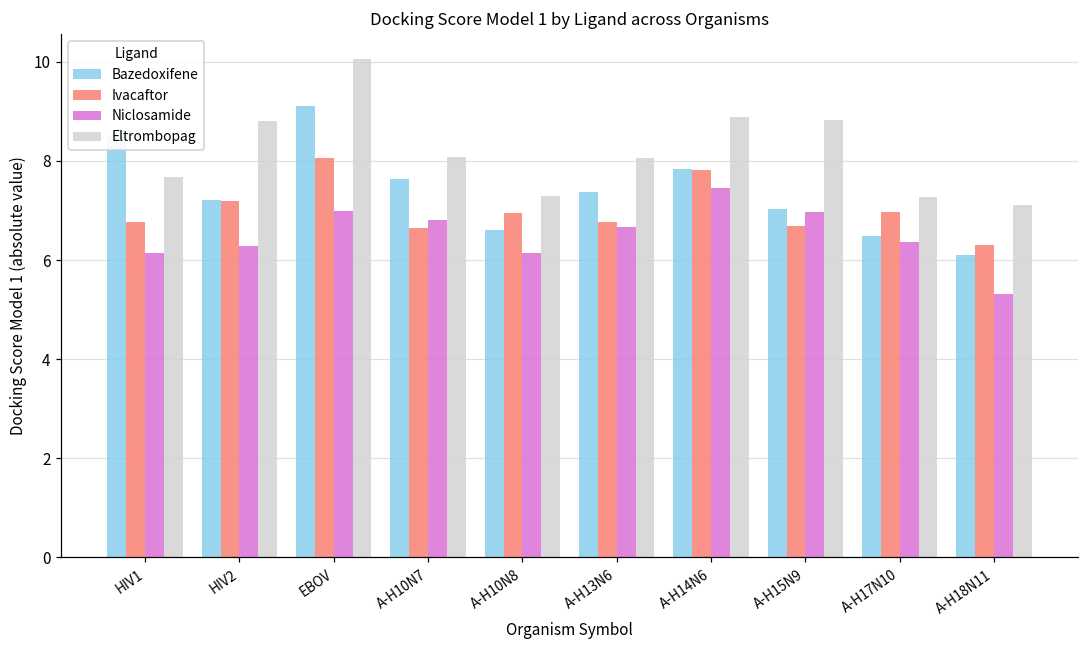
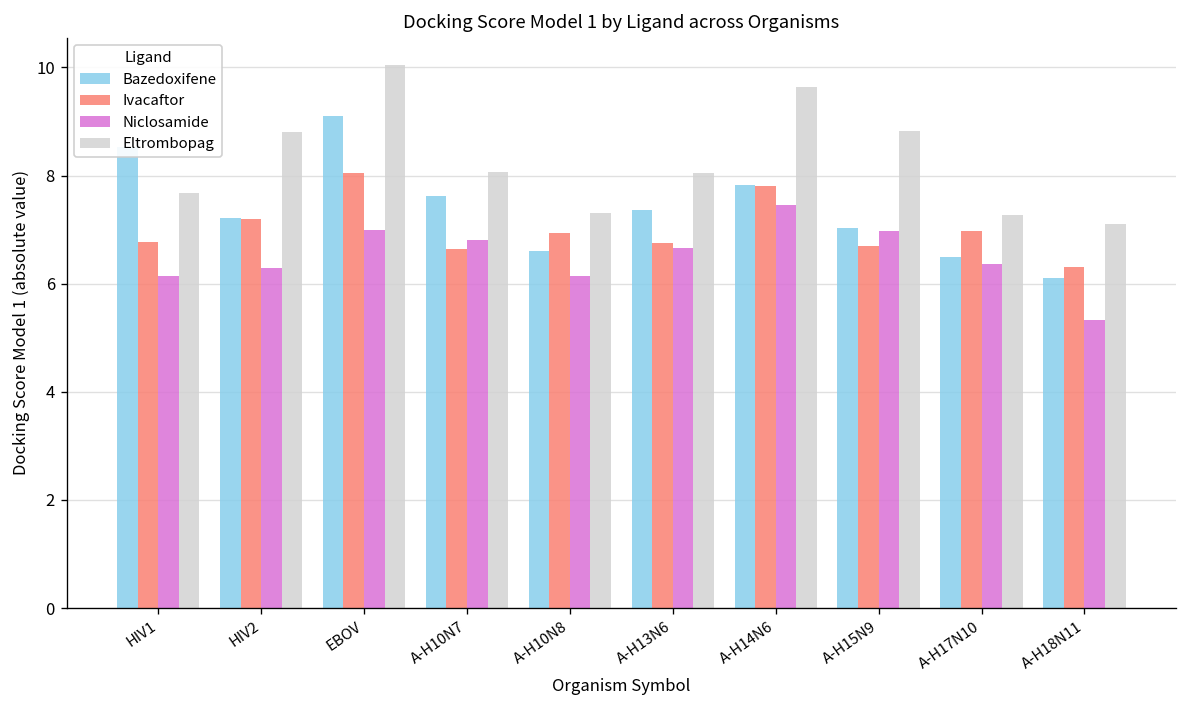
  {
    "Bazedoxifene": {
      "HIV2": 7.2,
      "EBOV": 9.1,
      "A-H10N7": 7.6,
      "A-H10N8": 6.6,
      "A-H13N6": 7.4,
      "A-H14N6": 7.8,
      "A-H15N9": 7.0,
      "A-H17N10": 6.5,
      "A-H18N11": 6.1
    },
    "Ivacaftor": {
      "HIV1": 6.8,
      "HIV2": 7.2,
      "EBOV": 8.1,
      "A-H10N7": 6.7,
      "A-H10N8": 6.9,
      "A-H13N6": 6.8,
      "A-H14N6": 7.8,
      "A-H15N9": 6.7,
      "A-H17N10": 7.0,
      "A-H18N11": 6.3
    },
    "Niclosamide": {
      "HIV1": 6.1,
      "HIV2": 6.3,
      "EBOV": 7.0,
      "A-H10N7": 6.8,
      "A-H10N8": 6.1,
      "A-H13N6": 6.7,
      "A-H14N6": 7.5,
      "A-H15N9": 7.0,
      "A-H17N10": 6.4,
      "A-H18N11": 5.3
    },
    "Eltrombopag": {
      "HIV1": 7.7,
      "HIV2": 8.8,
      "EBOV": 10.1,
      "A-H10N7": 8.1,
      "A-H10N8": 7.3,
      "A-H13N6": 8.1,
-     "A-H14N6": 8.9,
+     "A-H14N6": 9.6,
      "A-H15N9": 8.8,
      "A-H17N10": 7.3,
      "A-H18N11": 7.1
    }
  }
